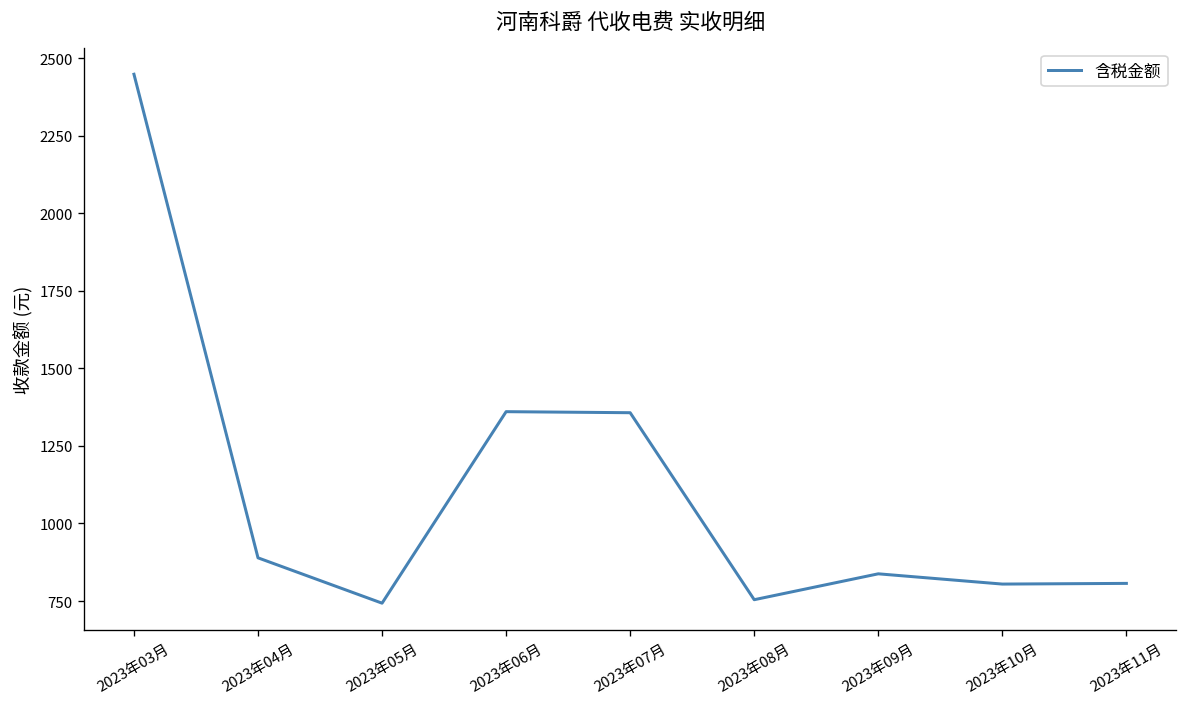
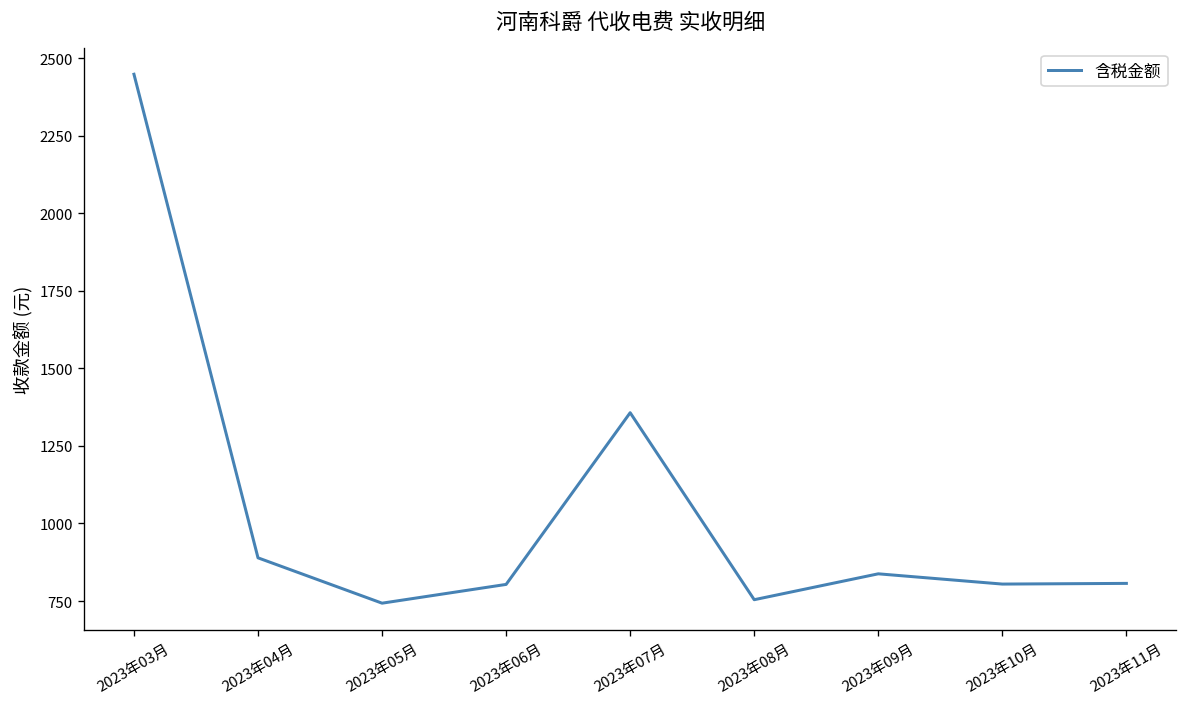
  {
    "2023年03月": 2450,
    "2023年04月": 890,
    "2023年05月": 740,
-   "2023年06月": 1360,
+   "2023年06月": 800,
    "2023年07月": 1360,
    "2023年08月": 750,
    "2023年09月": 840,
    "2023年10月": 800,
    "2023年11月": 810
  }
